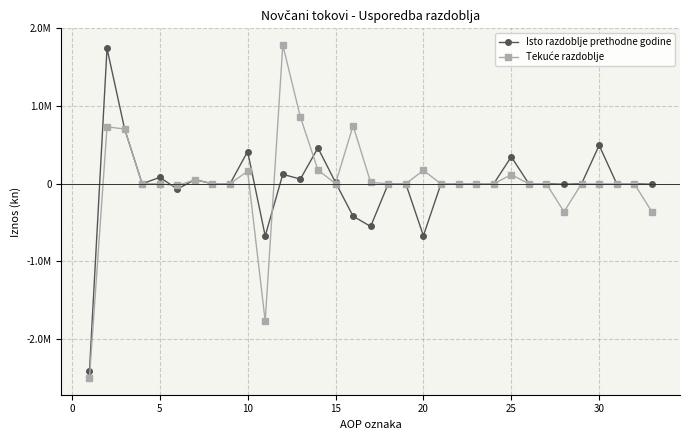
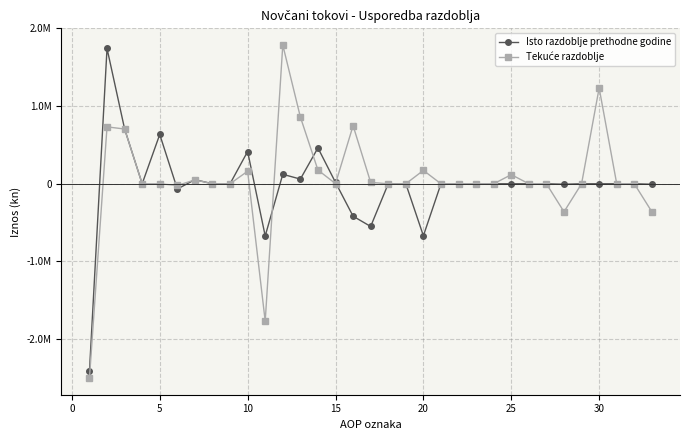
  {
    "Isto razdoblje prethodne godine": {
-     "5": 100000,
+     "5": 600000,
      "10": 400000,
      "20": -700000,
-     "25": 300000,
-     "30": 500000
+     "25": 0,
+     "30": 0
    },
    "Tekuće razdoblje": {
      "5": 0,
      "10": 200000,
      "20": 200000,
      "25": 100000,
-     "30": 0
+     "30": 1200000
    }
  }
